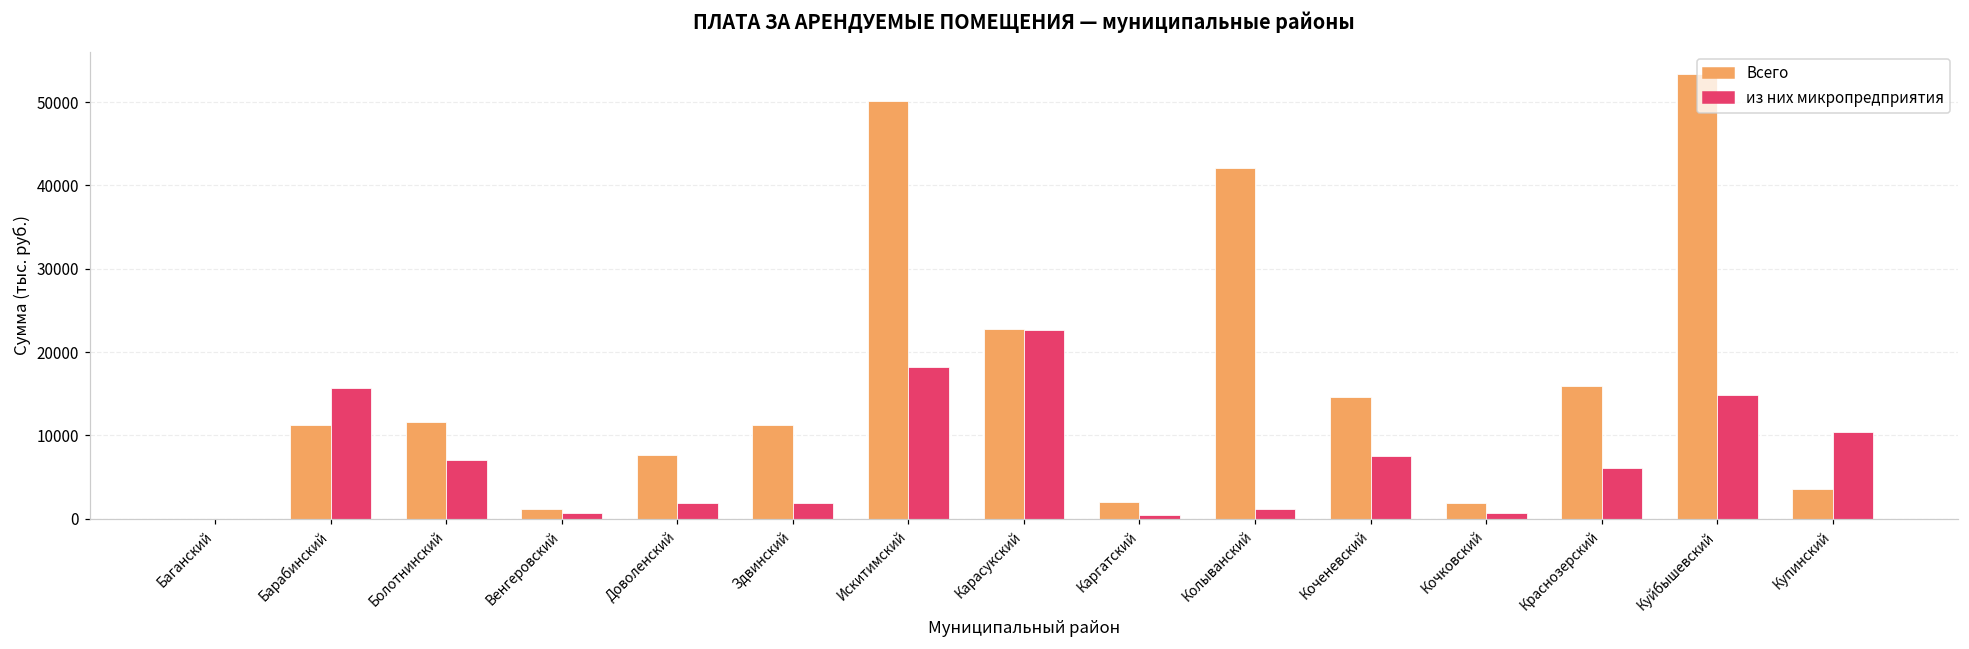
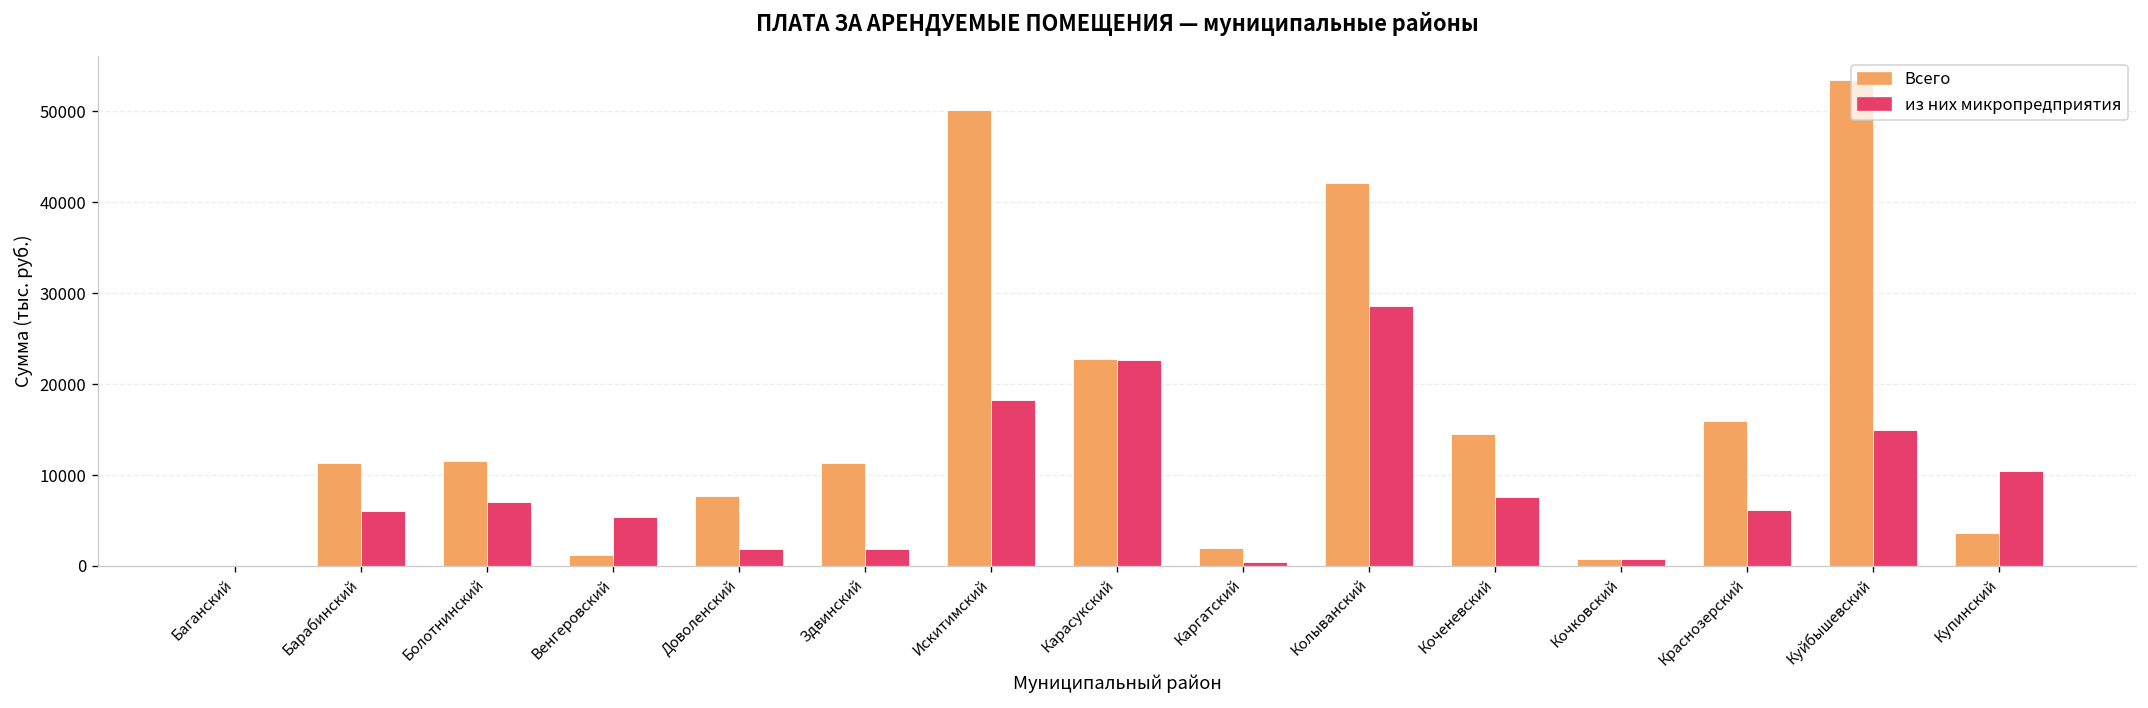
  {
    "Всего": {
      "Барабинский": 11000,
      "Болотнинский": 12000,
      "Венгеровский": 1000,
      "Доволенский": 8000,
      "Здвинский": 11000,
      "Искитимский": 50000,
      "Карасукский": 23000,
      "Каргатский": 2000,
      "Колыванский": 42000,
      "Коченевский": 15000,
-     "Кочковский": 2000,
+     "Кочковский": 1000,
      "Краснозерский": 16000,
      "Купинский": 4000
    },
    "из них микропредприятия": {
-     "Барабинский": 16000,
+     "Барабинский": 6000,
      "Болотнинский": 7000,
-     "Венгеровский": 1000,
+     "Венгеровский": 5000,
      "Доволенский": 2000,
      "Здвинский": 2000,
      "Искитимский": 18000,
      "Карасукский": 23000,
      "Каргатский": 0,
-     "Колыванский": 1000,
+     "Колыванский": 29000,
      "Коченевский": 8000,
      "Кочковский": 1000,
      "Краснозерский": 6000,
      "Куйбышевский": 15000,
      "Купинский": 10000
    }
  }
